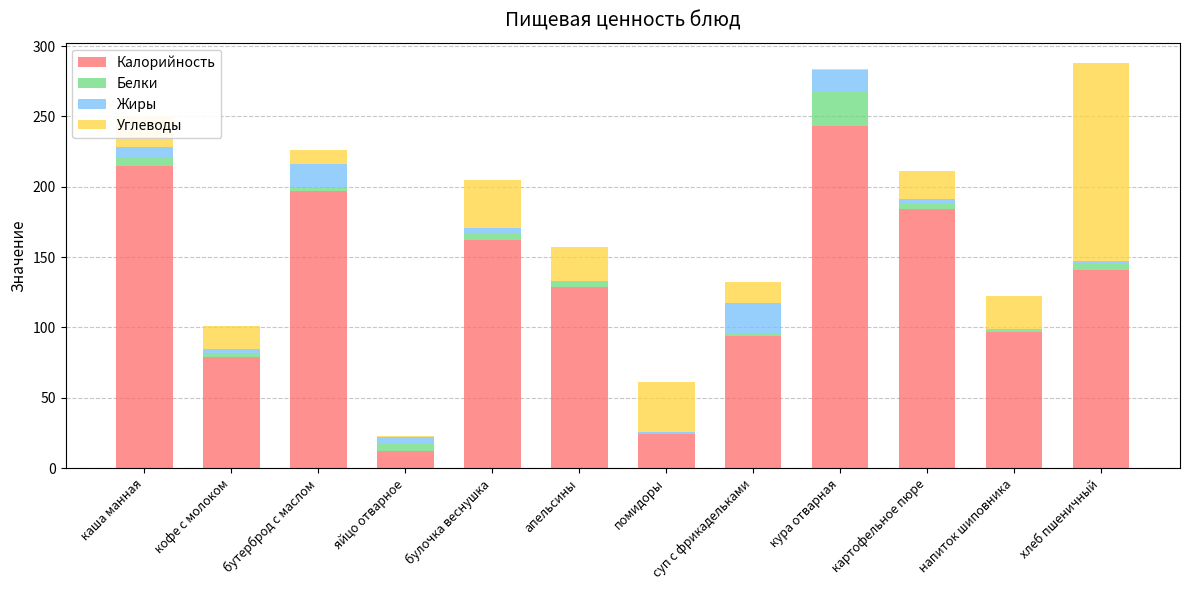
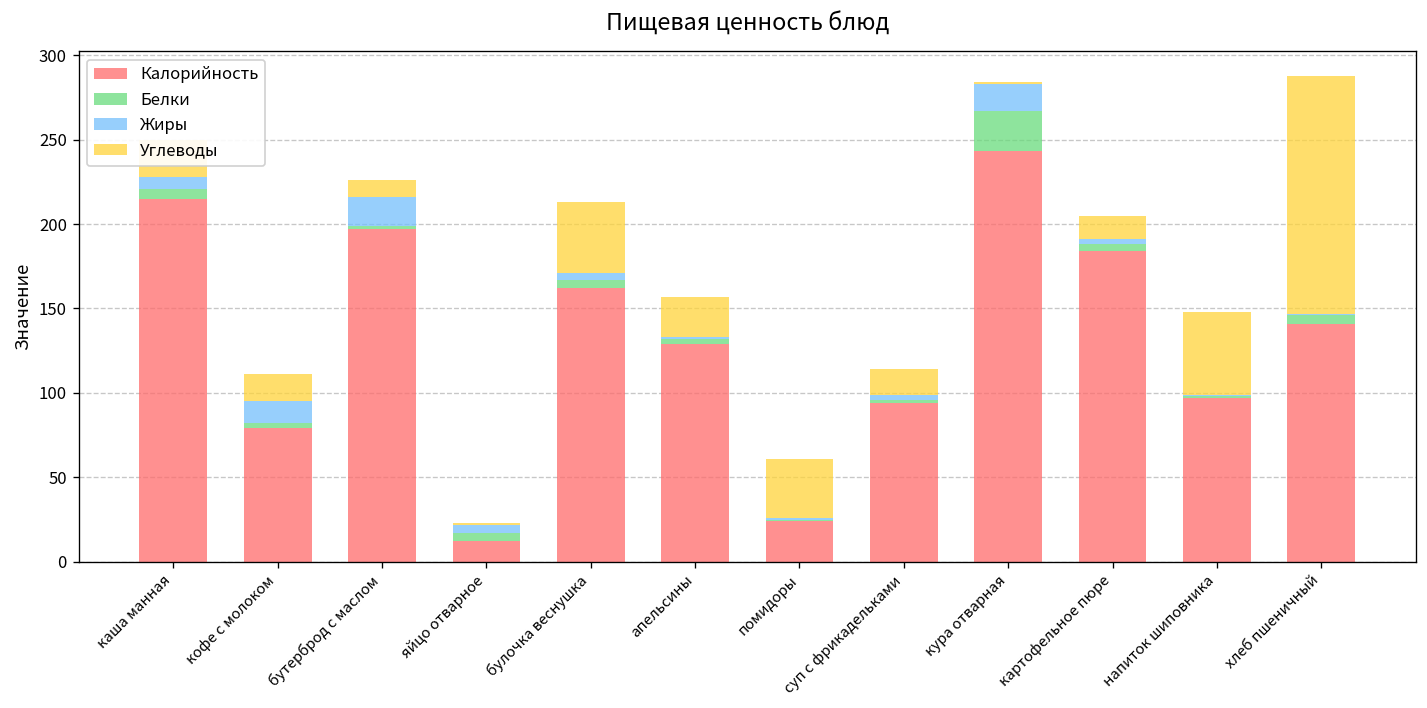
  {
    "Калорийность": {
      "каша манная": 215,
      "кофе с молоком": 79,
      "бутерброд с маслом": 197,
      "яйцо отварное": 12,
      "булочка веснушка": 162,
      "апельсины": 129,
      "помидоры": 24,
      "суп с фрикадельками": 94,
      "кура отварная": 243,
      "картофельное пюре": 184,
      "напиток шиповника": 97,
      "хлеб пшеничный": 141
    },
    "Белки": {
      "каша манная": 6,
      "кофе с молоком": 3,
      "бутерброд с маслом": 2,
      "яйцо отварное": 5,
      "булочка веснушка": 5,
      "апельсины": 3,
      "суп с фрикадельками": 2,
      "кура отварная": 24,
      "картофельное пюре": 4,
      "хлеб пшеничный": 5
    },
    "Жиры": {
      "каша манная": 7,
-     "кофе с молоком": 3,
+     "кофе с молоком": 13,
      "бутерброд с маслом": 17,
      "яйцо отварное": 5,
      "булочка веснушка": 4,
-     "суп с фрикадельками": 21,
+     "суп с фрикадельками": 3,
      "кура отварная": 16,
      "картофельное пюре": 3
    },
    "Углеводы": {
      "кофе с молоком": 16,
      "бутерброд с маслом": 10,
-     "булочка веснушка": 34,
+     "булочка веснушка": 42,
      "апельсины": 24,
      "помидоры": 35,
      "суп с фрикадельками": 15,
-     "картофельное пюре": 20,
-     "напиток шиповника": 23,
+     "картофельное пюре": 14,
+     "напиток шиповника": 49,
      "хлеб пшеничный": 141
    }
  }
